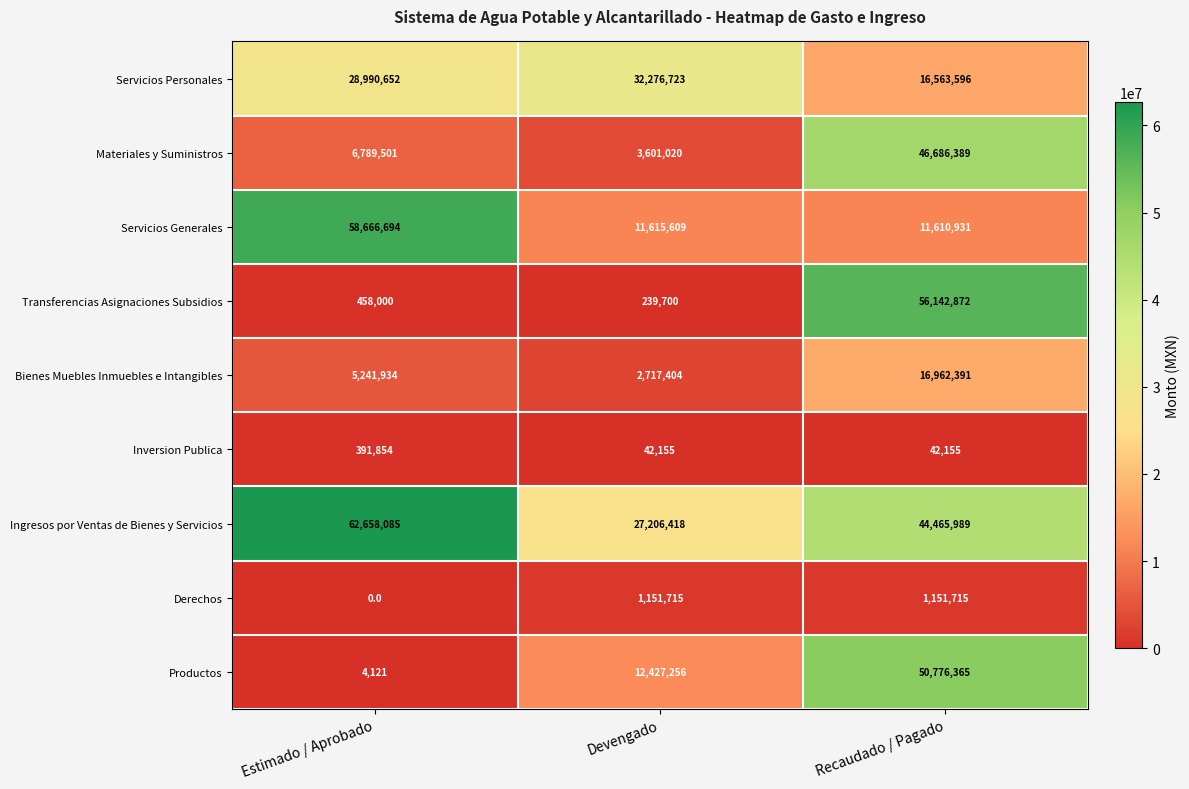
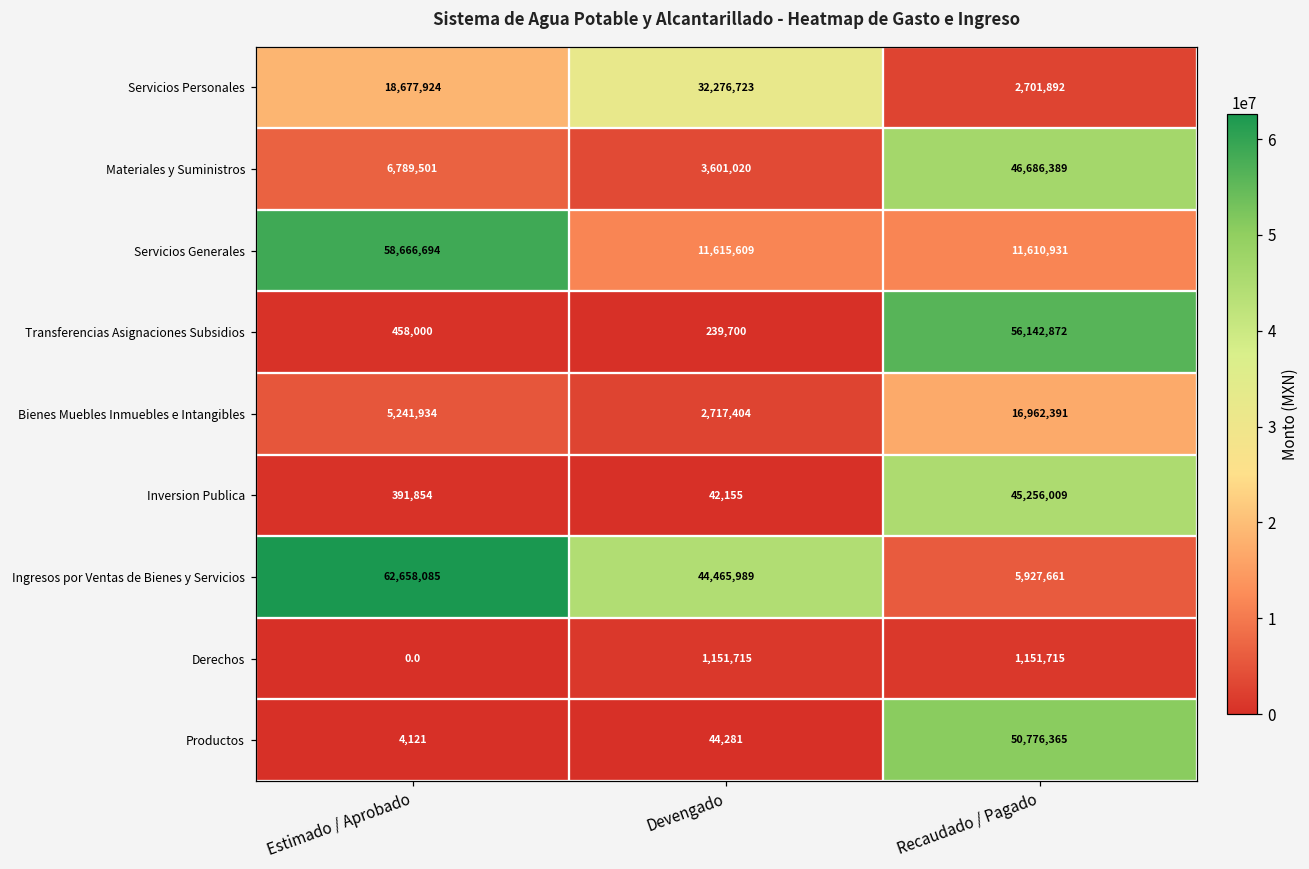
  {
    "Servicios Personales": {
-     "Estimado / Aprobado": "28,990,652",
+     "Estimado / Aprobado": "18,677,924",
      "Devengado": "32,276,723",
-     "Recaudado / Pagado": "16,563,596"
+     "Recaudado / Pagado": "2,701,892"
    },
    "Materiales y Suministros": {
      "Estimado / Aprobado": "6,789,501",
      "Devengado": "3,601,020",
      "Recaudado / Pagado": "46,686,389"
    },
    "Servicios Generales": {
      "Estimado / Aprobado": "58,666,694",
      "Devengado": "11,615,609",
      "Recaudado / Pagado": "11,610,931"
    },
    "Transferencias Asignaciones Subsidios": {
      "Estimado / Aprobado": "458,000",
      "Devengado": "239,700",
      "Recaudado / Pagado": "56,142,872"
    },
    "Bienes Muebles Inmuebles e Intangibles": {
      "Estimado / Aprobado": "5,241,934",
      "Devengado": "2,717,404",
      "Recaudado / Pagado": "16,962,391"
    },
    "Inversion Publica": {
      "Estimado / Aprobado": "391,854",
      "Devengado": "42,155",
-     "Recaudado / Pagado": "42,155"
+     "Recaudado / Pagado": "45,256,009"
    },
    "Ingresos por Ventas de Bienes y Servicios": {
      "Estimado / Aprobado": "62,658,085",
-     "Devengado": "27,206,418",
-     "Recaudado / Pagado": "44,465,989"
+     "Devengado": "44,465,989",
+     "Recaudado / Pagado": "5,927,661"
    },
    "Derechos": {
      "Estimado / Aprobado": "0.0",
      "Devengado": "1,151,715",
      "Recaudado / Pagado": "1,151,715"
    },
    "Productos": {
      "Estimado / Aprobado": "4,121",
-     "Devengado": "12,427,256",
+     "Devengado": "44,281",
      "Recaudado / Pagado": "50,776,365"
    }
  }
